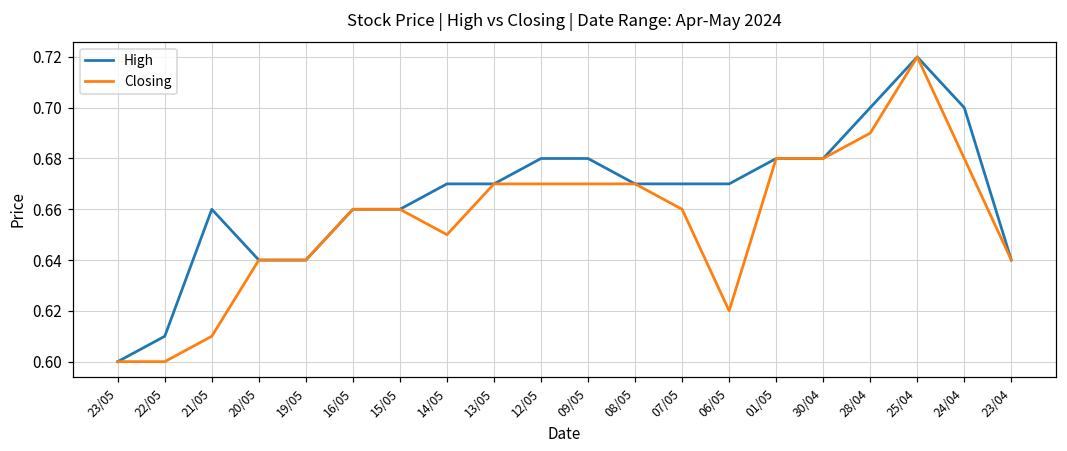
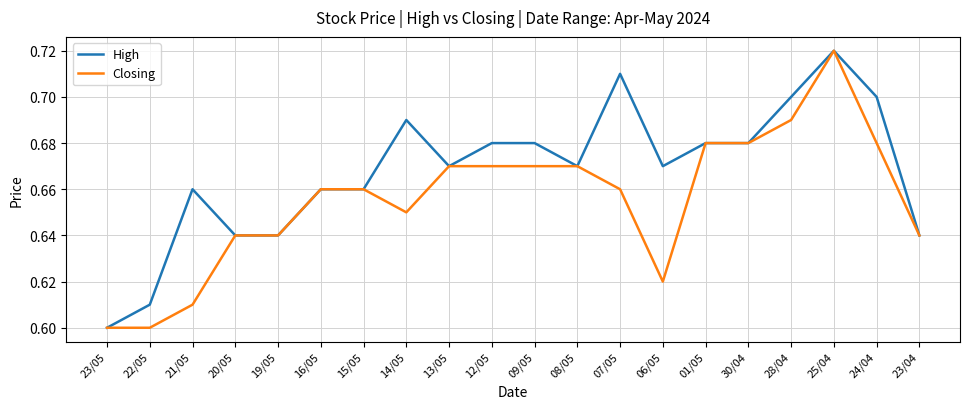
  {
    "High": {
      "22/05": 0.61,
      "21/05": 0.66,
-     "14/05": 0.67,
+     "14/05": 0.69,
      "12/05": 0.68,
      "09/05": 0.68,
-     "07/05": 0.67,
+     "07/05": 0.71,
      "06/05": 0.67,
      "28/04": 0.70,
      "24/04": 0.70
    },
    "Closing": {
      "22/05": 0.60,
      "21/05": 0.61,
      "14/05": 0.65,
      "12/05": 0.67,
      "09/05": 0.67,
      "07/05": 0.66,
      "06/05": 0.62,
      "28/04": 0.69,
      "24/04": 0.68
    }
  }
